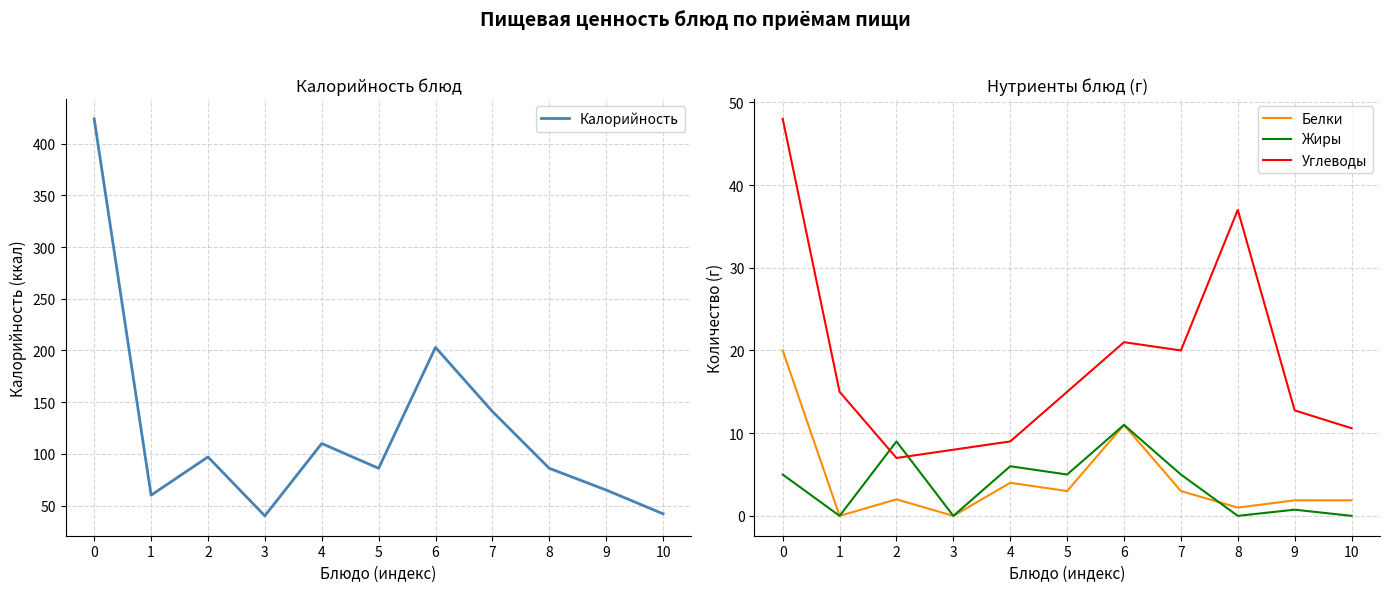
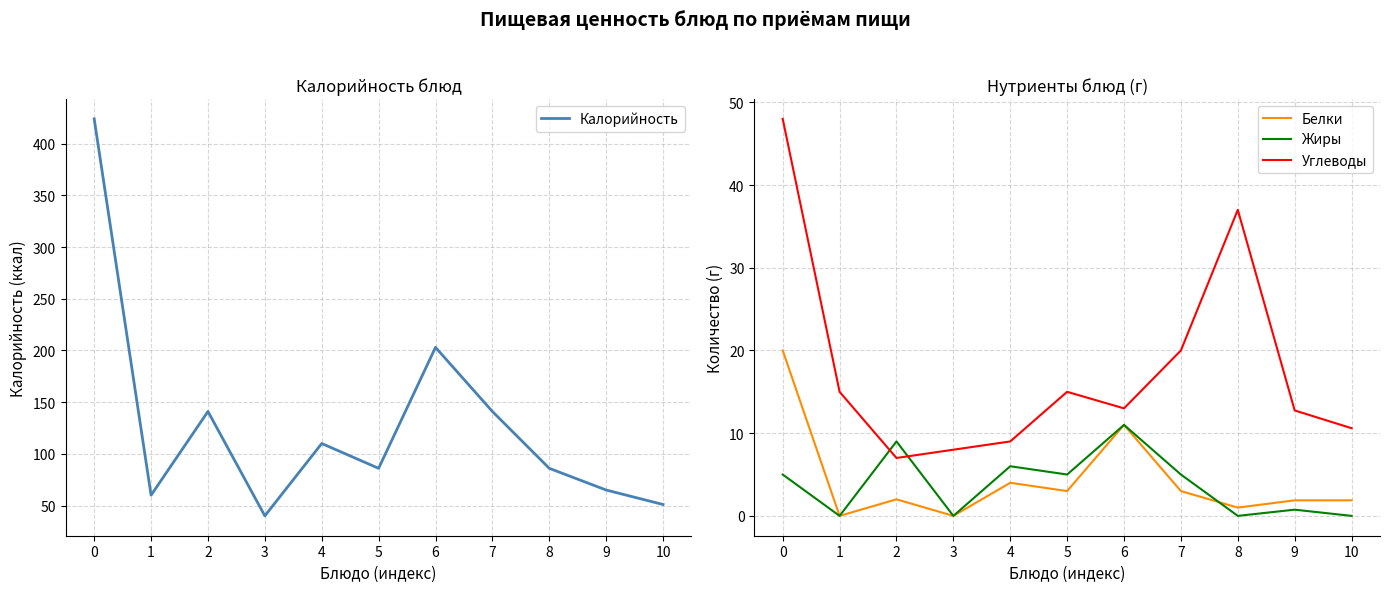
  {
    "Калорийность блюд": {
      "0": 424,
      "1": 60,
-     "2": 97,
+     "2": 141,
      "3": 40,
      "4": 110,
      "5": 86,
      "6": 203,
      "7": 141,
      "8": 86,
      "9": 65,
-     "10": 42
+     "10": 51
    },
    "Нутриенты блюд (г)": {
      "Белки": {
        "0": 20,
        "2": 2,
        "4": 4,
        "5": 3,
        "7": 3,
        "8": 1,
        "9": 2,
        "10": 2
      },
      "Жиры": {
        "0": 5,
        "2": 9,
        "4": 6,
        "5": 5,
        "7": 5,
        "8": 0,
        "9": 1,
        "10": 0
      },
      "Углеводы": {
        "0": 48,
        "1": 15,
        "2": 7,
        "3": 8,
        "4": 9,
        "5": 15,
-       "6": 21,
+       "6": 13,
        "7": 20,
        "8": 37,
        "9": 13,
        "10": 11
      }
    }
  }
